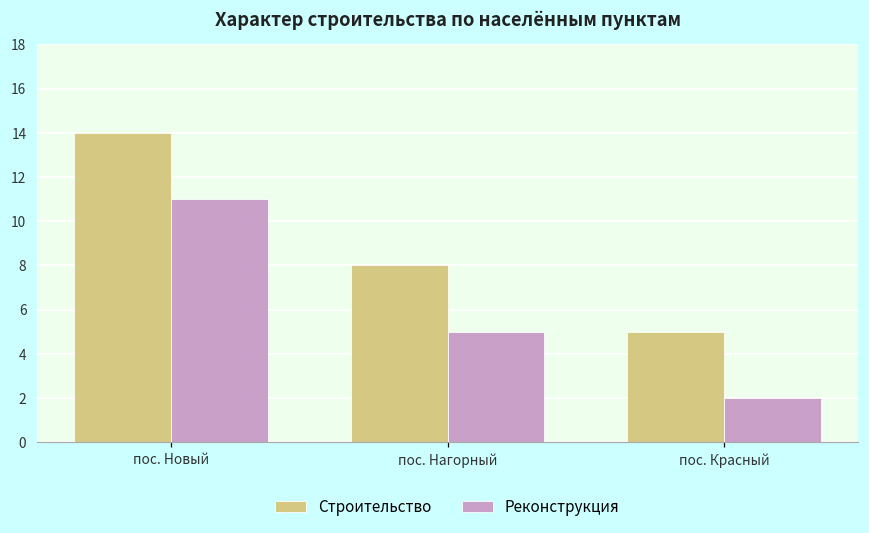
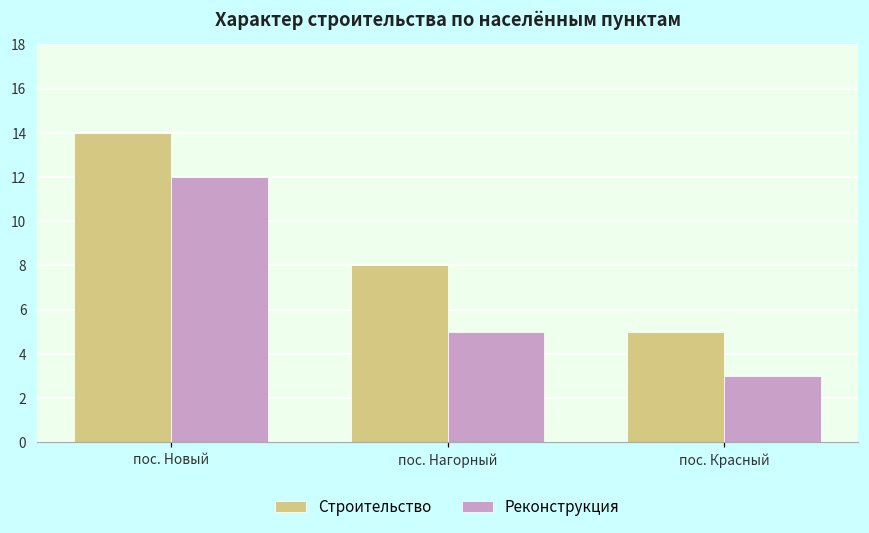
  {
    "Строительство": {
      "пос. Новый": 14,
      "пос. Нагорный": 8,
      "пос. Красный": 5
    },
    "Реконструкция": {
-     "пос. Новый": 11,
+     "пос. Новый": 12,
      "пос. Нагорный": 5,
-     "пос. Красный": 2
+     "пос. Красный": 3
    }
  }
